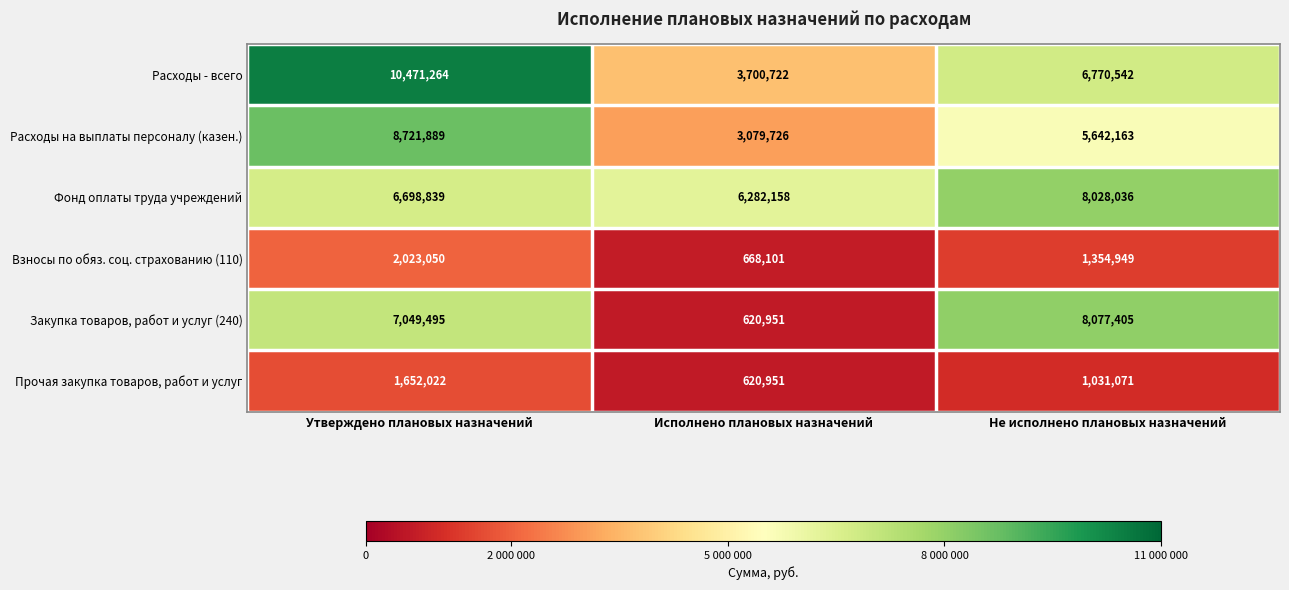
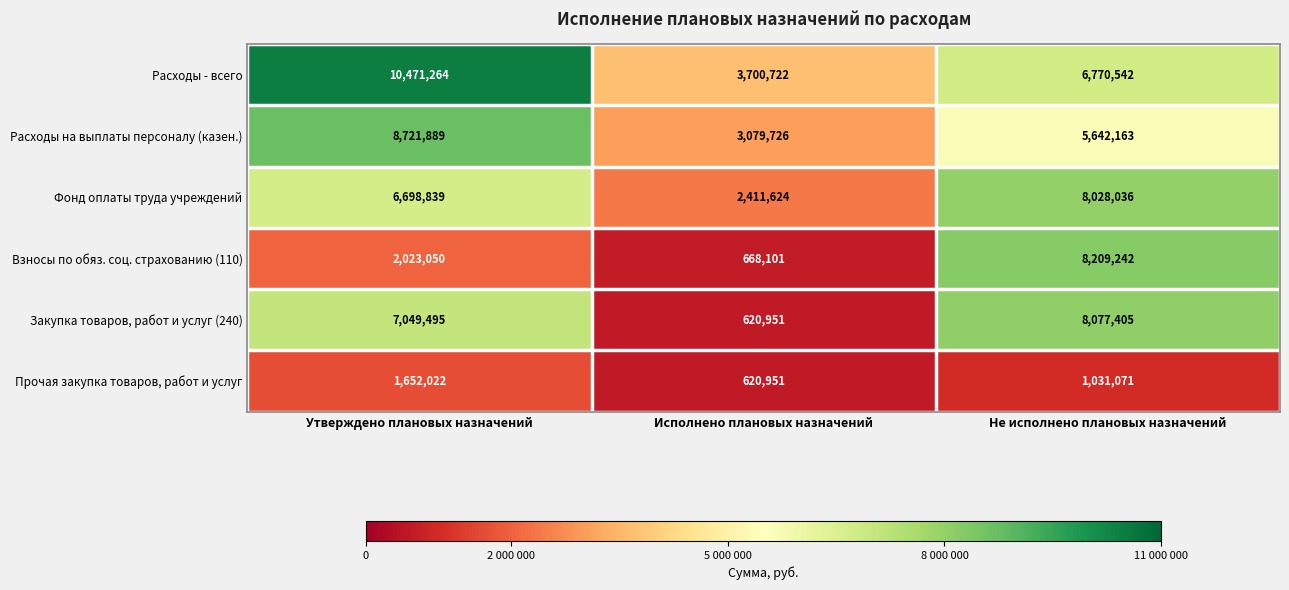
  {
    "Расходы - всего": {
      "Утверждено плановых назначений": "10,471,264",
      "Исполнено плановых назначений": "3,700,722",
      "Не исполнено плановых назначений": "6,770,542"
    },
    "Расходы на выплаты персоналу (казен.)": {
      "Утверждено плановых назначений": "8,721,889",
      "Исполнено плановых назначений": "3,079,726",
      "Не исполнено плановых назначений": "5,642,163"
    },
    "Фонд оплаты труда учреждений": {
      "Утверждено плановых назначений": "6,698,839",
-     "Исполнено плановых назначений": "6,282,158",
+     "Исполнено плановых назначений": "2,411,624",
      "Не исполнено плановых назначений": "8,028,036"
    },
    "Взносы по обяз. соц. страхованию (110)": {
      "Утверждено плановых назначений": "2,023,050",
      "Исполнено плановых назначений": "668,101",
-     "Не исполнено плановых назначений": "1,354,949"
+     "Не исполнено плановых назначений": "8,209,242"
    },
    "Закупка товаров, работ и услуг (240)": {
      "Утверждено плановых назначений": "7,049,495",
      "Исполнено плановых назначений": "620,951",
      "Не исполнено плановых назначений": "8,077,405"
    },
    "Прочая закупка товаров, работ и услуг": {
      "Утверждено плановых назначений": "1,652,022",
      "Исполнено плановых назначений": "620,951",
      "Не исполнено плановых назначений": "1,031,071"
    }
  }
